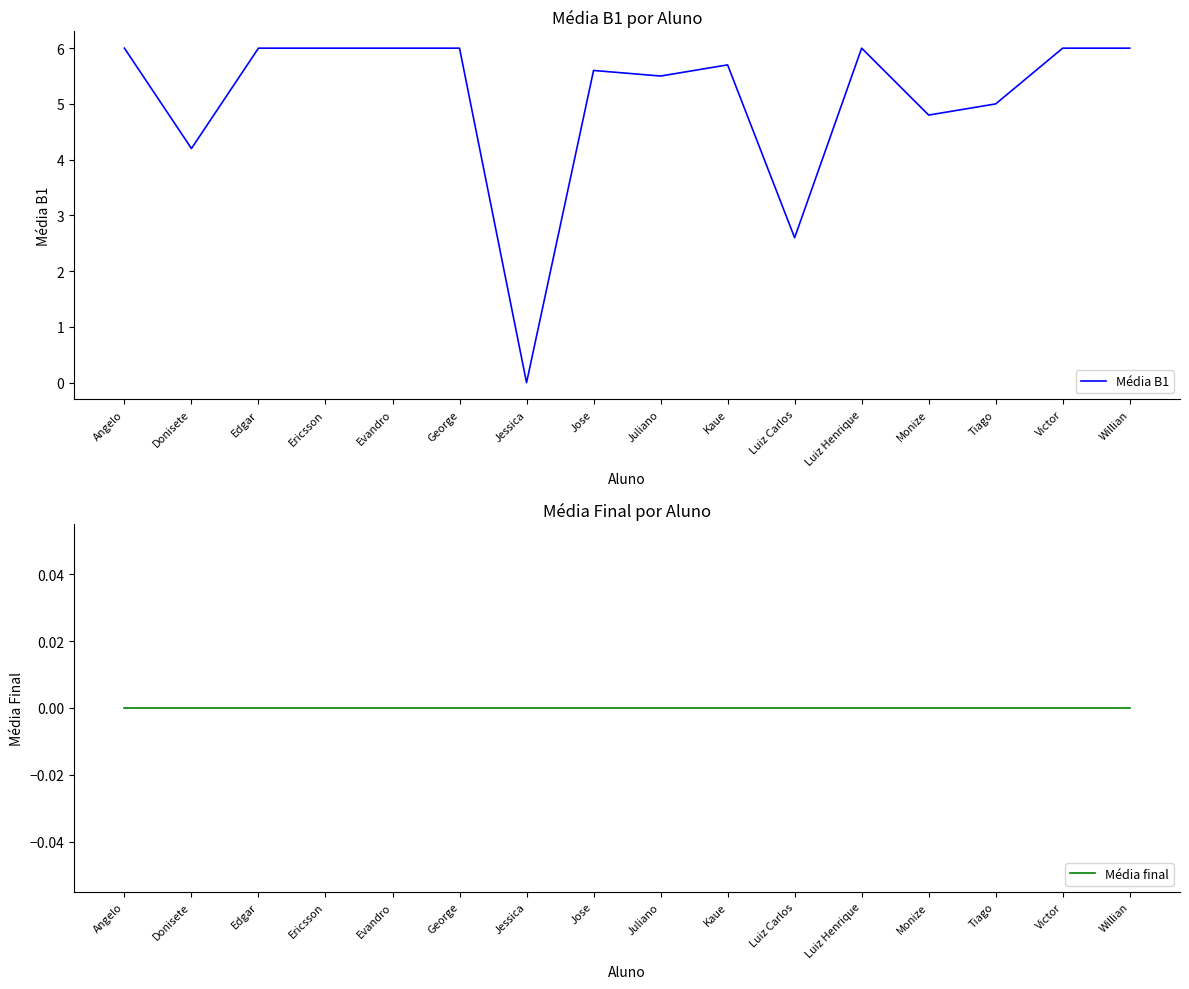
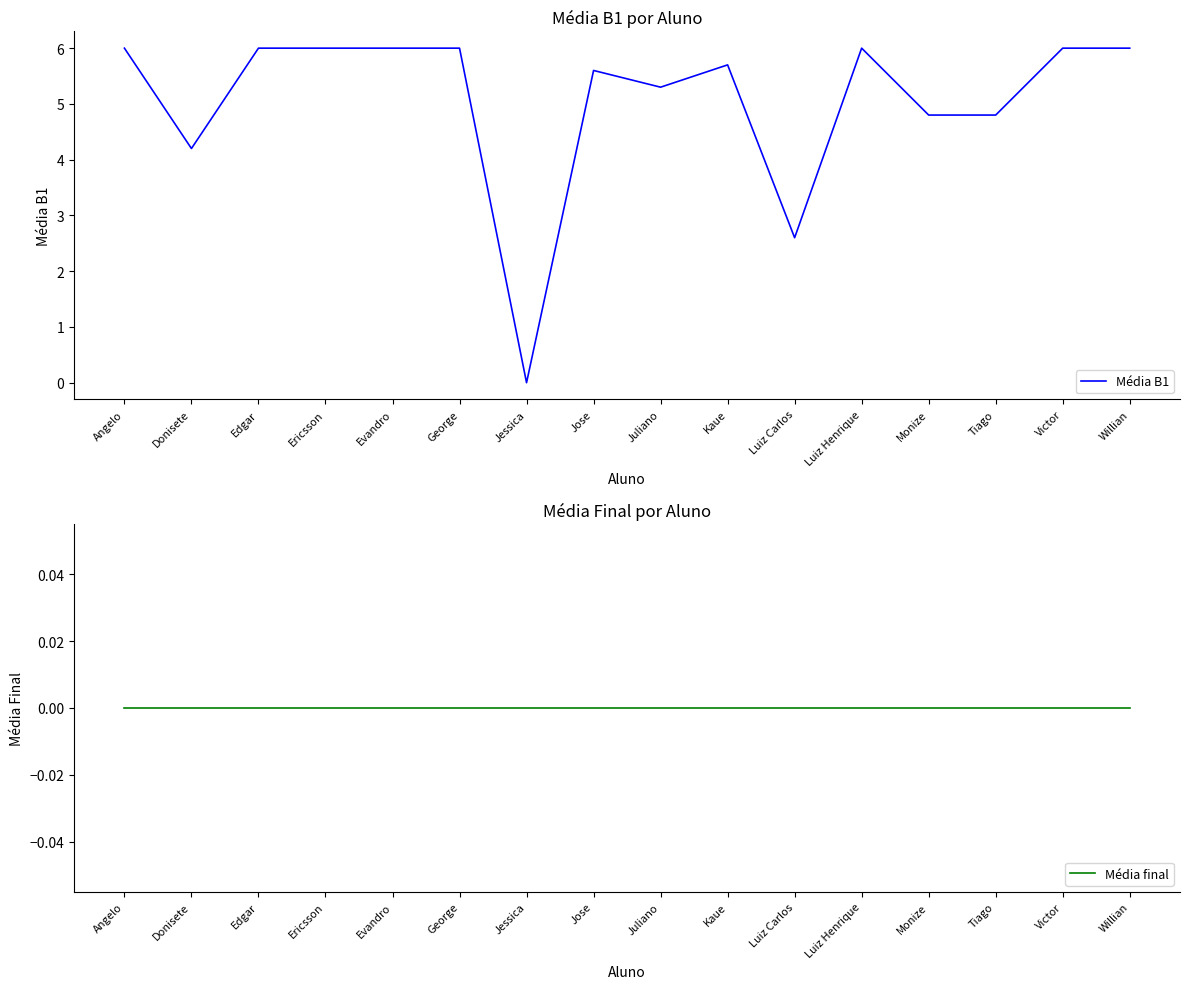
  {
    "Média B1 por Aluno": {
      "Angelo": 6.0,
      "Donisete": 4.2,
      "Edgar": 6.0,
      "Ericsson": 6.0,
      "Evandro": 6.0,
      "George": 6.0,
      "Jessica": 0.0,
      "Jose": 5.6,
-     "Juliano": 5.5,
+     "Juliano": 5.3,
      "Kaue": 5.7,
      "Luiz Carlos": 2.6,
      "Luiz Henrique": 6.0,
      "Monize": 4.8,
-     "Tiago": 5.0,
+     "Tiago": 4.8,
      "Victor": 6.0,
      "Willian": 6.0
    },
    "Média Final por Aluno": {
      "Angelo": 0.000,
      "Donisete": 0.000,
      "Edgar": 0.000,
      "Ericsson": 0.000,
      "Evandro": 0.000,
      "George": 0.000,
      "Jessica": 0.000,
      "Jose": 0.000,
      "Juliano": 0.000,
      "Kaue": 0.000,
      "Luiz Carlos": 0.000,
      "Luiz Henrique": 0.000,
      "Monize": 0.000,
      "Tiago": 0.000,
      "Victor": 0.000,
      "Willian": 0.000
    }
  }
